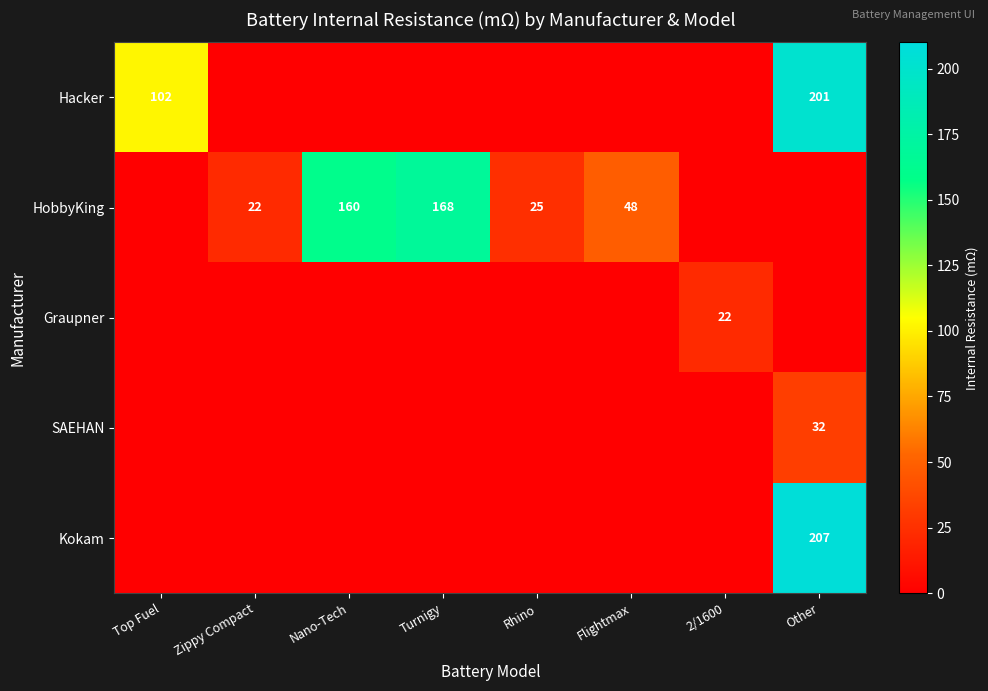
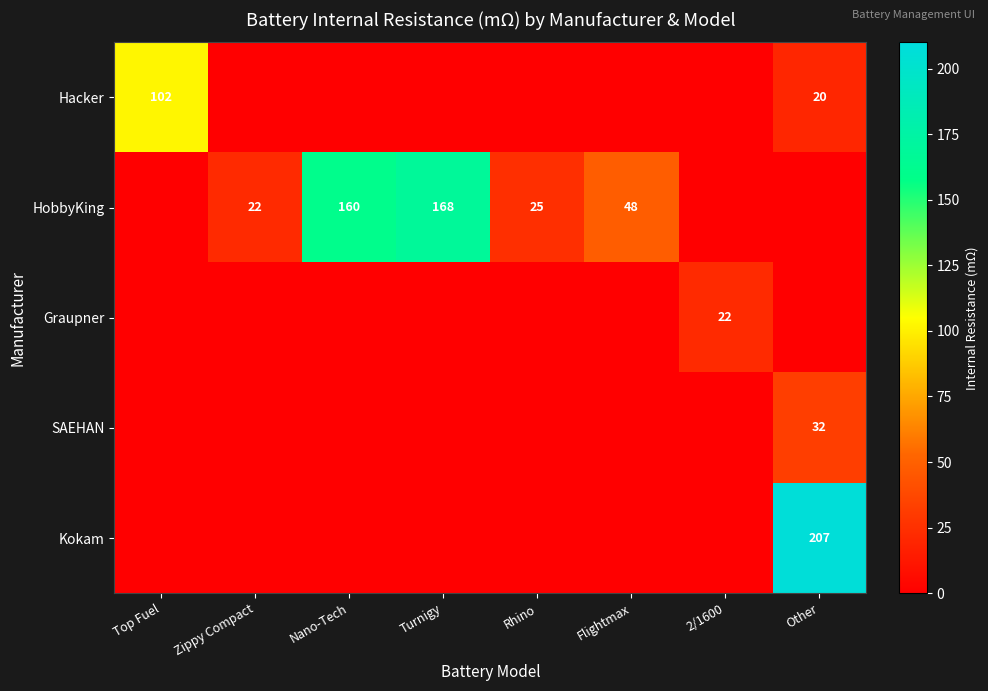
  {
    "Hacker": {
      "Top Fuel": 102,
-     "Other": 201
+     "Other": 20
    },
    "HobbyKing": {
      "Zippy Compact": 22,
      "Nano-Tech": 160,
      "Turnigy": 168,
      "Rhino": 25,
      "Flightmax": 48
    },
    "Graupner": {
      "2/1600": 22
    },
    "SAEHAN": {
      "Other": 32
    },
    "Kokam": {
      "Other": 207
    }
  }
